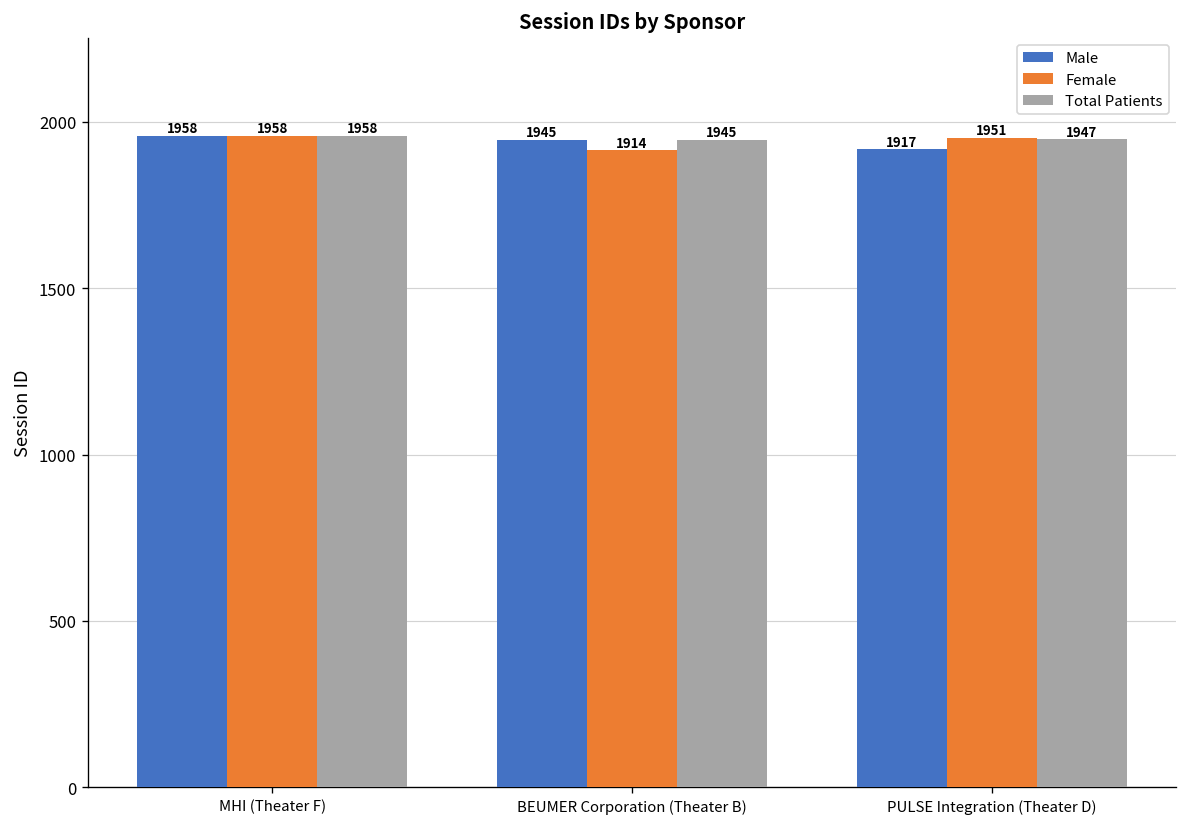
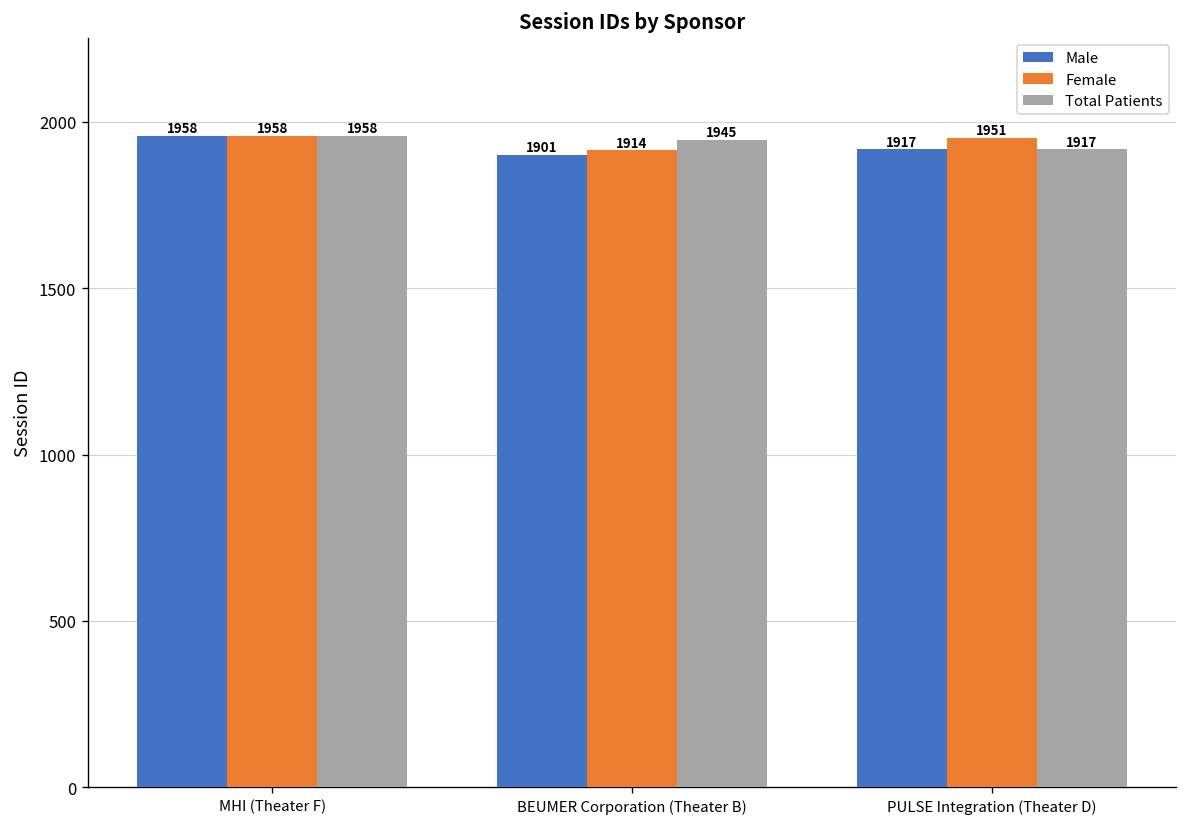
  {
    "Male": {
      "MHI (Theater F)": 1958,
-     "BEUMER Corporation (Theater B)": 1945,
+     "BEUMER Corporation (Theater B)": 1901,
      "PULSE Integration (Theater D)": 1917
    },
    "Female": {
      "MHI (Theater F)": 1958,
      "BEUMER Corporation (Theater B)": 1914,
      "PULSE Integration (Theater D)": 1951
    },
    "Total Patients": {
      "MHI (Theater F)": 1958,
      "BEUMER Corporation (Theater B)": 1945,
-     "PULSE Integration (Theater D)": 1947
+     "PULSE Integration (Theater D)": 1917
    }
  }
